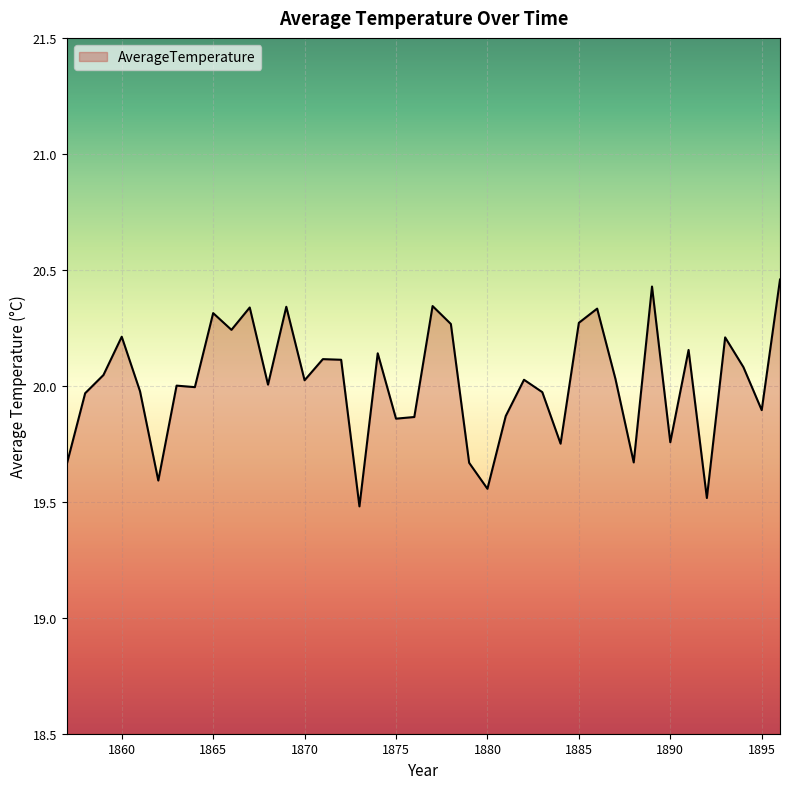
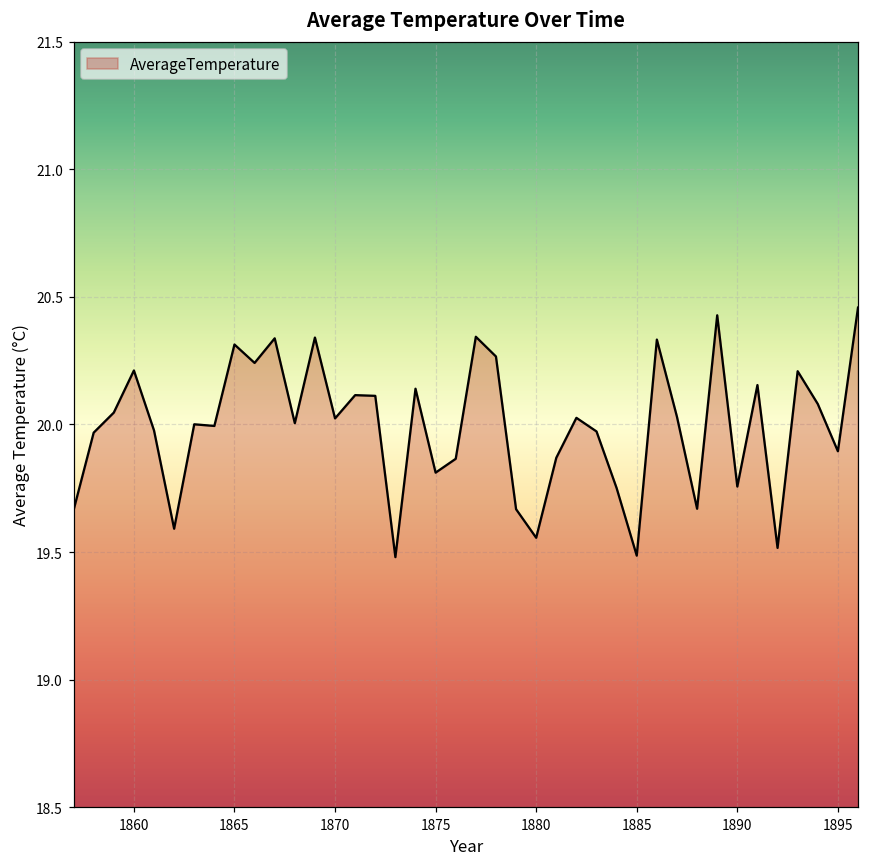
  {
    "1860": 20.21,
    "1865": 20.31,
    "1870": 20.02,
-   "1875": 19.86,
+   "1875": 19.81,
    "1880": 19.56,
-   "1885": 20.27,
+   "1885": 19.49,
    "1890": 19.76,
    "1895": 19.90
  }
